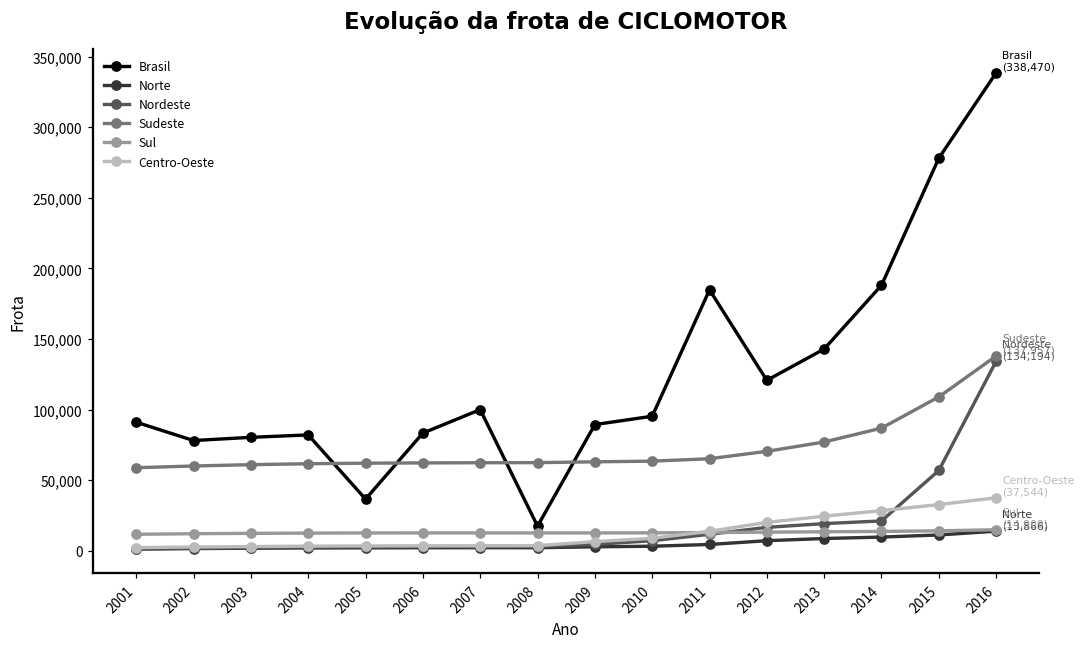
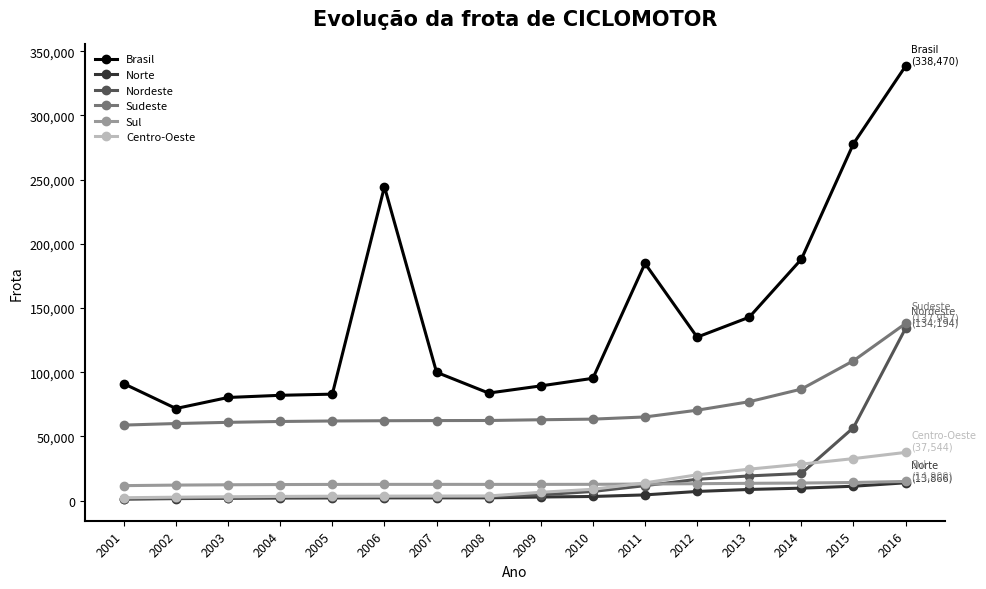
  {
    "Brasil": {
      "2001": "91,000",
-     "2002": "78,000",
+     "2002": "72,000",
      "2003": "80,000",
      "2004": "82,000",
-     "2005": "37,000",
-     "2006": "83,000",
+     "2005": "83,000",
+     "2006": "244,000",
      "2007": "100,000",
-     "2008": "17,000",
+     "2008": "84,000",
      "2009": "89,000",
      "2010": "95,000",
      "2011": "185,000",
-     "2012": "121,000",
+     "2012": "127,000",
      "2013": "143,000",
      "2014": "188,000",
      "2015": "278,000"
    }
  }
